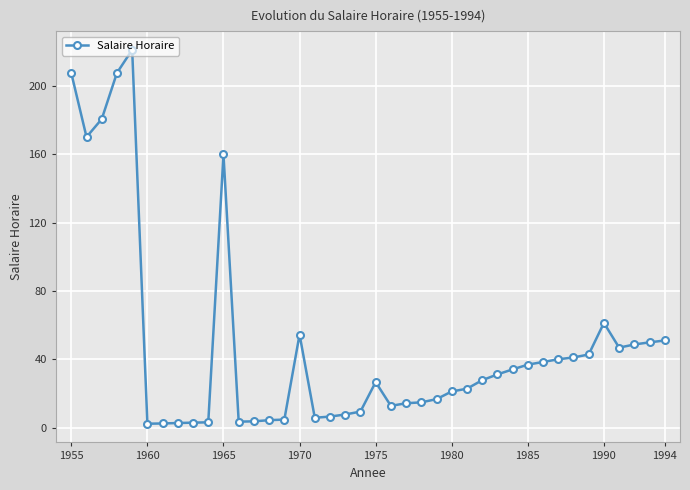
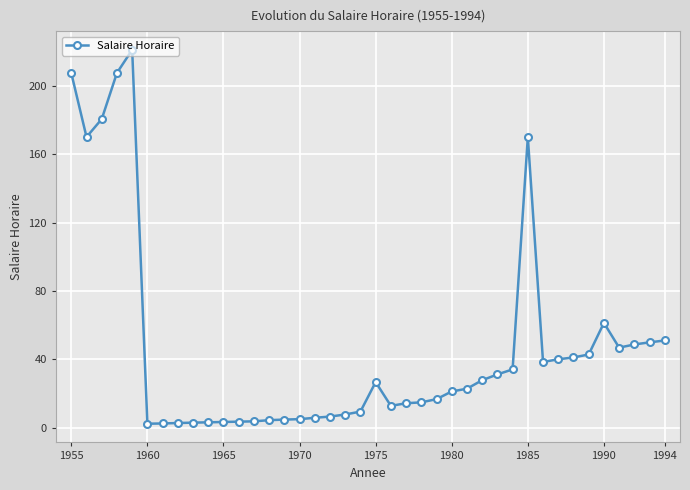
  {
    "1955": 207,
    "1960": 2,
-   "1965": 160,
-   "1970": 55,
+   "1965": 3,
+   "1970": 5,
    "1975": 27,
    "1980": 21,
-   "1985": 37,
+   "1985": 170,
    "1990": 61,
    "1994": 51
  }
